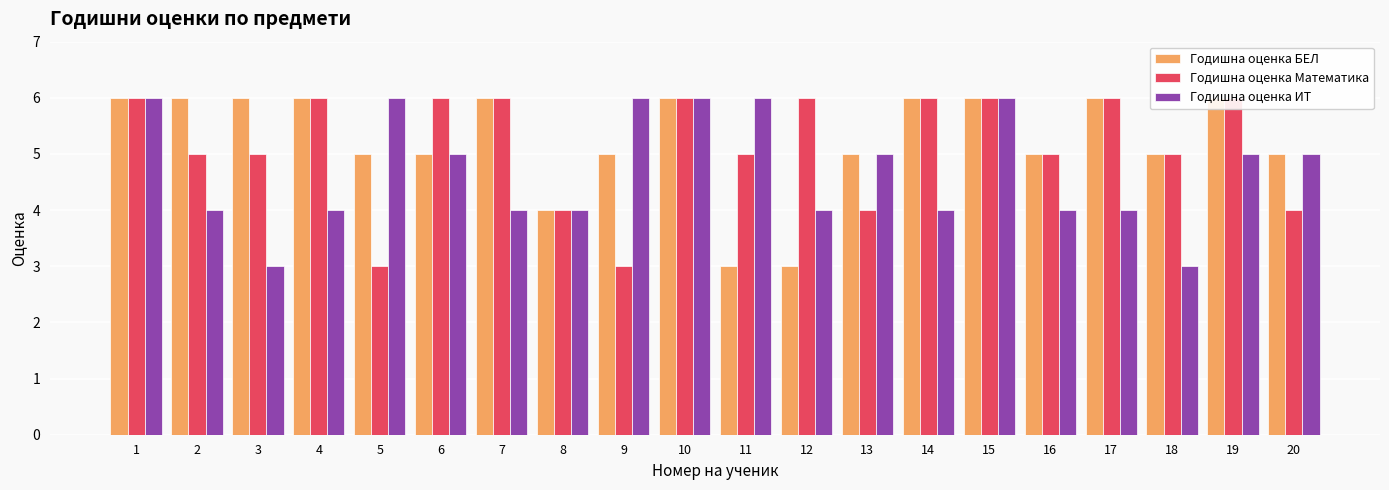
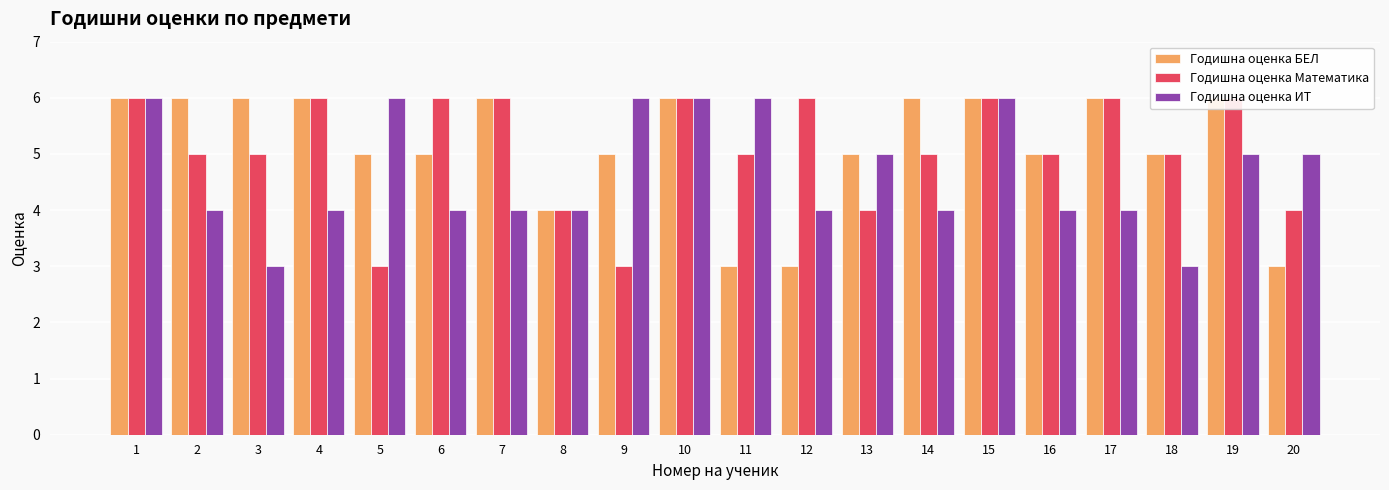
  {
    "Годишна оценка БЕЛ": {
      "1": 6,
      "2": 6,
      "3": 6,
      "4": 6,
      "5": 5,
      "6": 5,
      "7": 6,
      "8": 4,
      "9": 5,
      "10": 6,
      "11": 3,
      "12": 3,
      "13": 5,
      "14": 6,
      "15": 6,
      "16": 5,
      "17": 6,
      "18": 5,
-     "20": 5
+     "20": 3
    },
    "Годишна оценка Математика": {
      "1": 6,
      "2": 5,
      "3": 5,
      "4": 6,
      "5": 3,
      "6": 6,
      "7": 6,
      "8": 4,
      "9": 3,
      "10": 6,
      "11": 5,
      "12": 6,
      "13": 4,
-     "14": 6,
+     "14": 5,
      "15": 6,
      "16": 5,
      "17": 6,
      "18": 5,
      "20": 4
    },
    "Годишна оценка ИТ": {
      "1": 6,
      "2": 4,
      "3": 3,
      "4": 4,
      "5": 6,
-     "6": 5,
+     "6": 4,
      "7": 4,
      "8": 4,
      "9": 6,
      "10": 6,
      "11": 6,
      "12": 4,
      "13": 5,
      "14": 4,
      "15": 6,
      "16": 4,
      "17": 4,
      "18": 3,
      "19": 5,
      "20": 5
    }
  }
